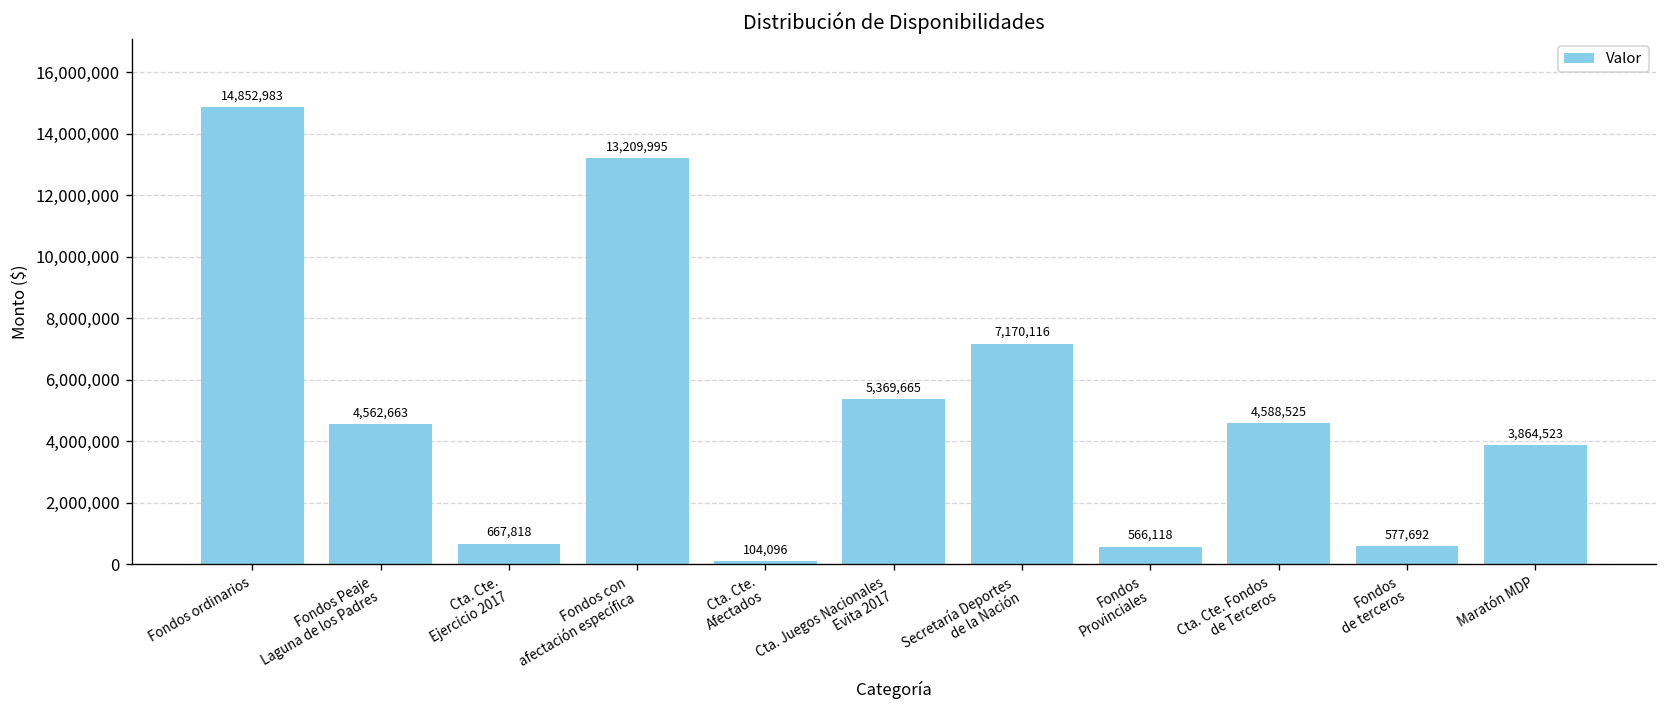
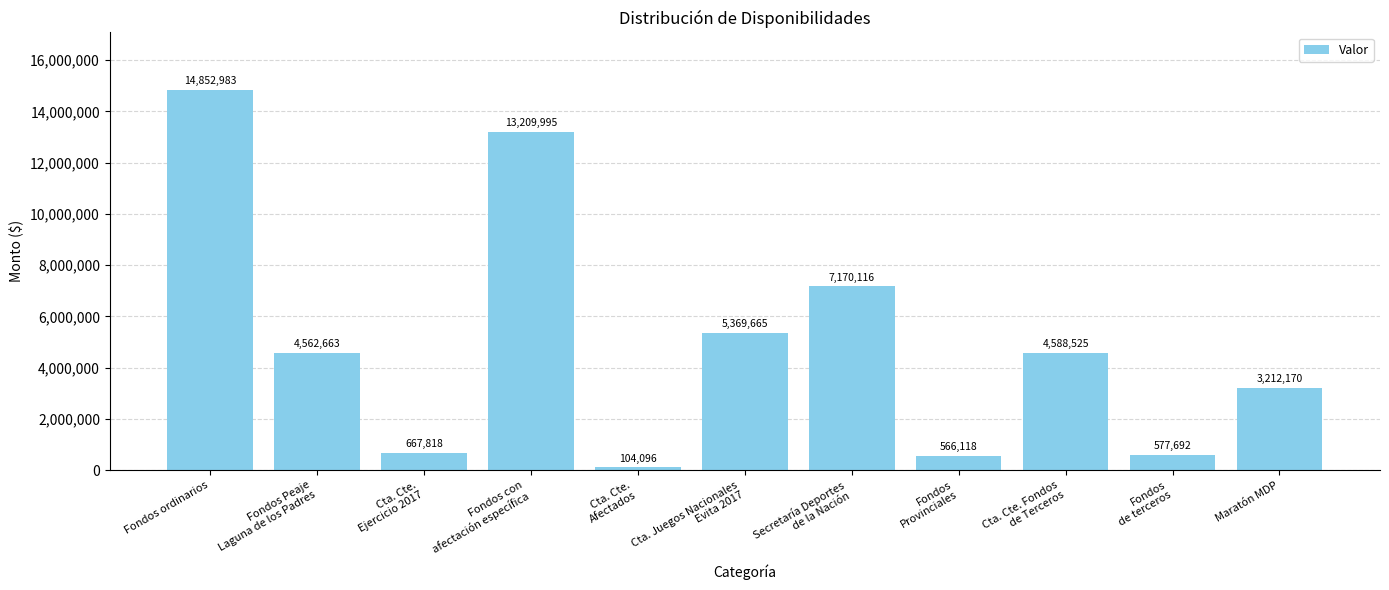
  {
    "Fondos ordinarios": "14,852,983",
    "Fondos Peaje Laguna de los Padres": "4,562,663",
    "Cta. Cte. Ejercicio 2017": "667,818",
    "Fondos con afectación específica": "13,209,995",
    "Cta. Cte. Afectados": "104,096",
    "Cta. Juegos Nacionales Evita 2017": "5,369,665",
    "Secretaría Deportes de la Nación": "7,170,116",
    "Fondos Provinciales": "566,118",
    "Cta. Cte. Fondos de Terceros": "4,588,525",
    "Fondos de terceros": "577,692",
-   "Maratón MDP": "3,864,523"
+   "Maratón MDP": "3,212,170"
  }
